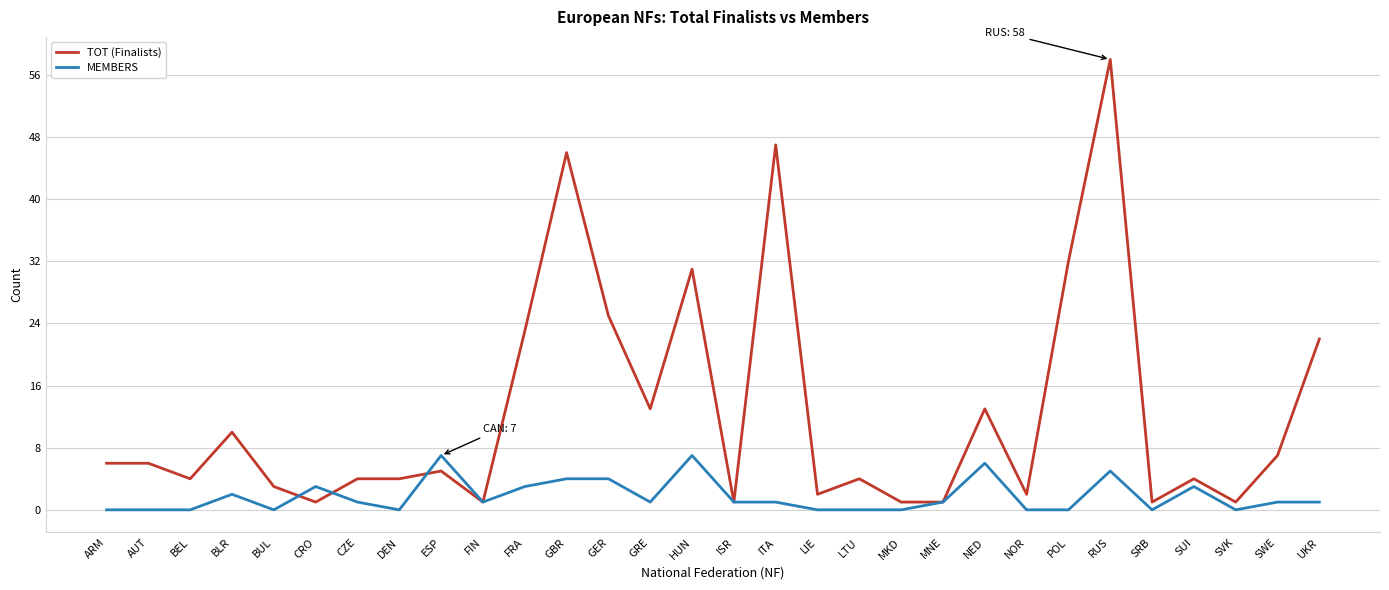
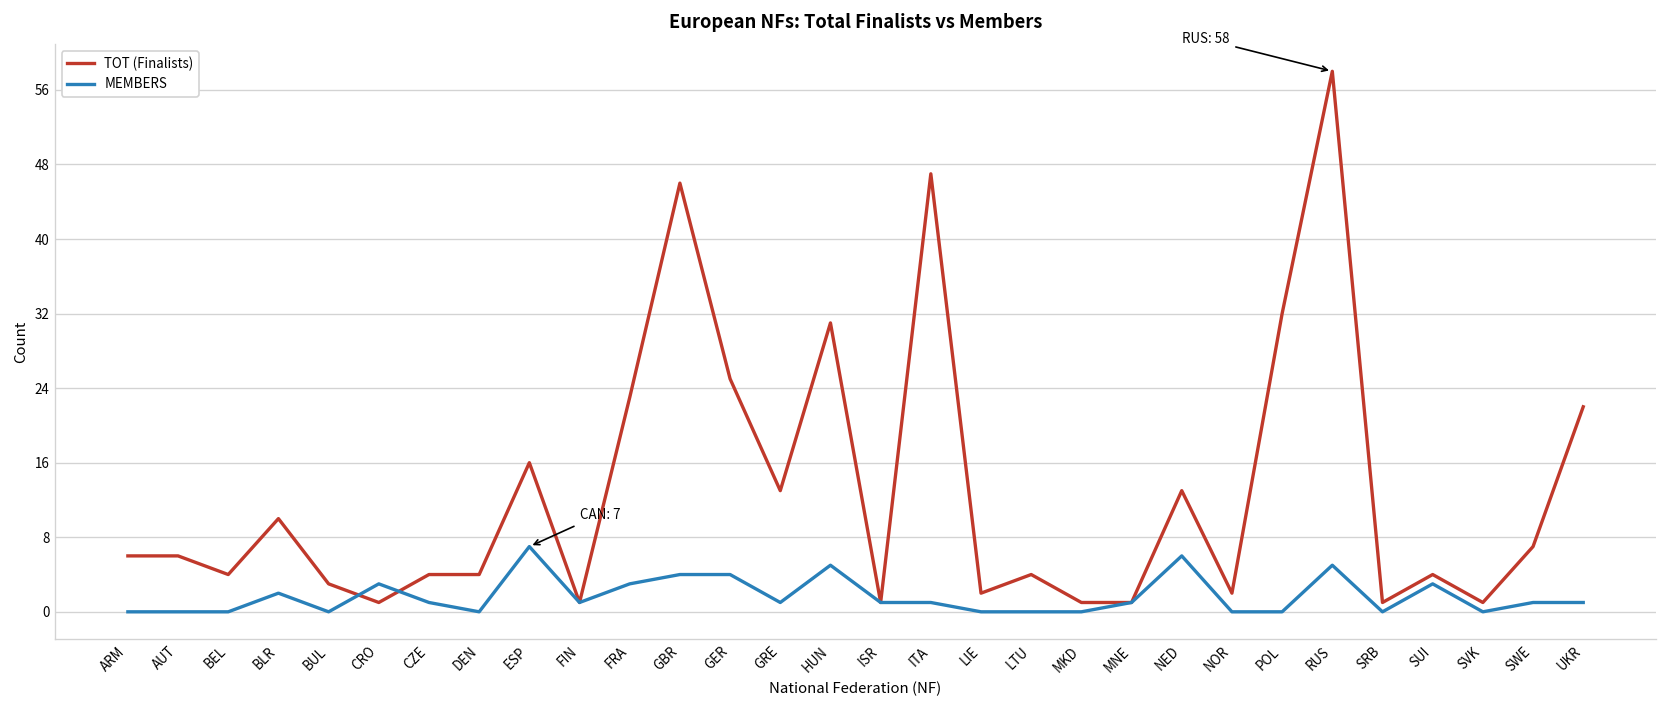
  {
    "TOT (Finalists)": {
      "ARM": 6,
      "AUT": 6,
      "BEL": 4,
      "BLR": 10,
      "BUL": 3,
      "CRO": 1,
      "CZE": 4,
      "DEN": 4,
-     "ESP": 5,
+     "ESP": 16,
      "FRA": 23,
      "GBR": 46,
      "GER": 25,
      "GRE": 13,
      "HUN": 31,
      "ITA": 47,
      "LIE": 2,
      "LTU": 4,
      "MKD": 1,
      "NED": 13,
      "NOR": 2,
      "POL": 32,
      "SRB": 1,
      "SUI": 4,
      "SVK": 1,
      "SWE": 7,
      "UKR": 22
    },
    "MEMBERS": {
      "ARM": 0,
      "AUT": 0,
      "BEL": 0,
      "BLR": 2,
      "BUL": 0,
      "CRO": 3,
      "CZE": 1,
      "DEN": 0,
      "FRA": 3,
      "GBR": 4,
      "GER": 4,
      "GRE": 1,
-     "HUN": 7,
+     "HUN": 5,
      "ITA": 1,
      "LIE": 0,
      "LTU": 0,
      "MKD": 0,
      "NED": 6,
      "NOR": 0,
      "POL": 0,
      "RUS": 5,
      "SRB": 0,
      "SUI": 3,
      "SVK": 0,
      "SWE": 1,
      "UKR": 1
    }
  }
